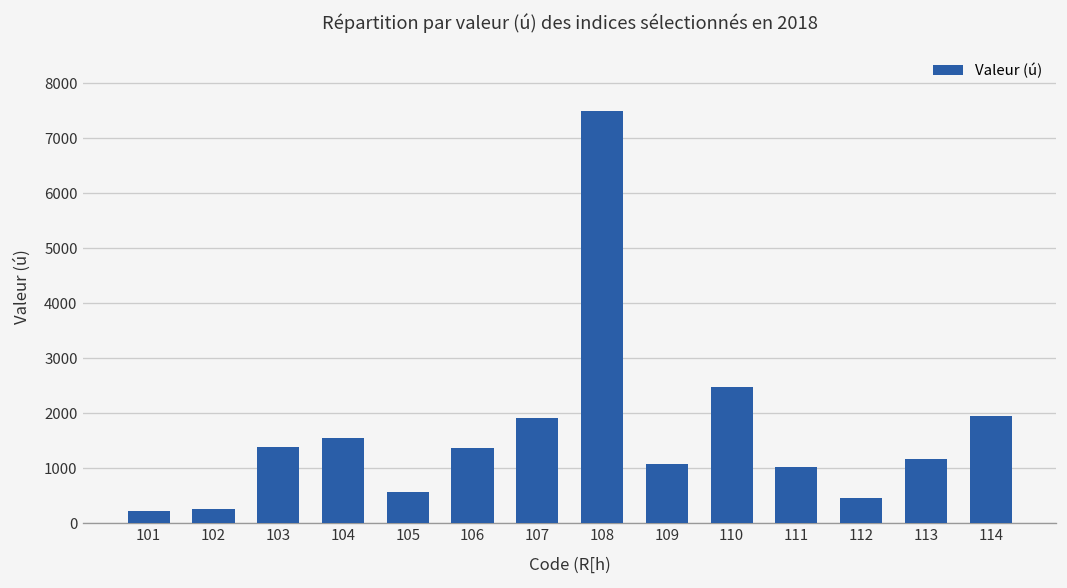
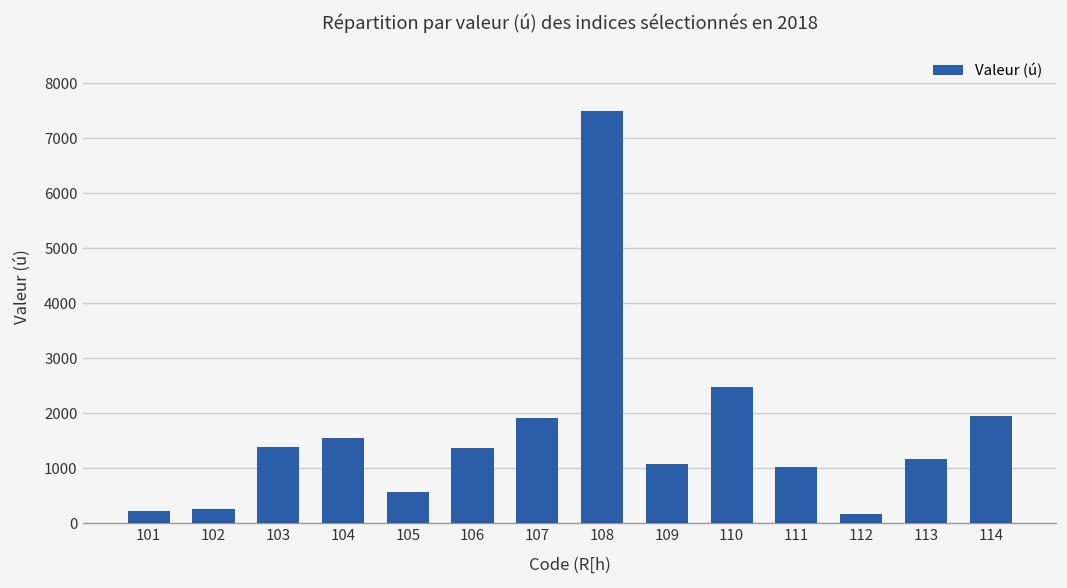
  {
    "101": 200,
    "102": 300,
    "103": 1400,
    "104": 1600,
    "105": 600,
    "106": 1400,
    "107": 1900,
    "108": 7500,
    "109": 1100,
    "110": 2500,
    "111": 1000,
-   "112": 500,
+   "112": 200,
    "113": 1200,
    "114": 2000
  }
